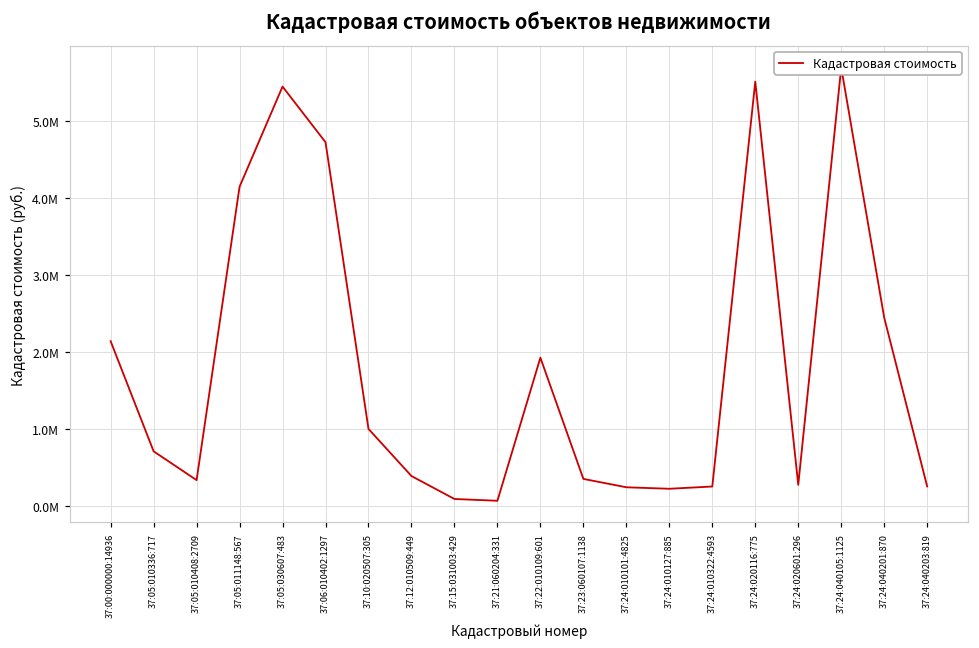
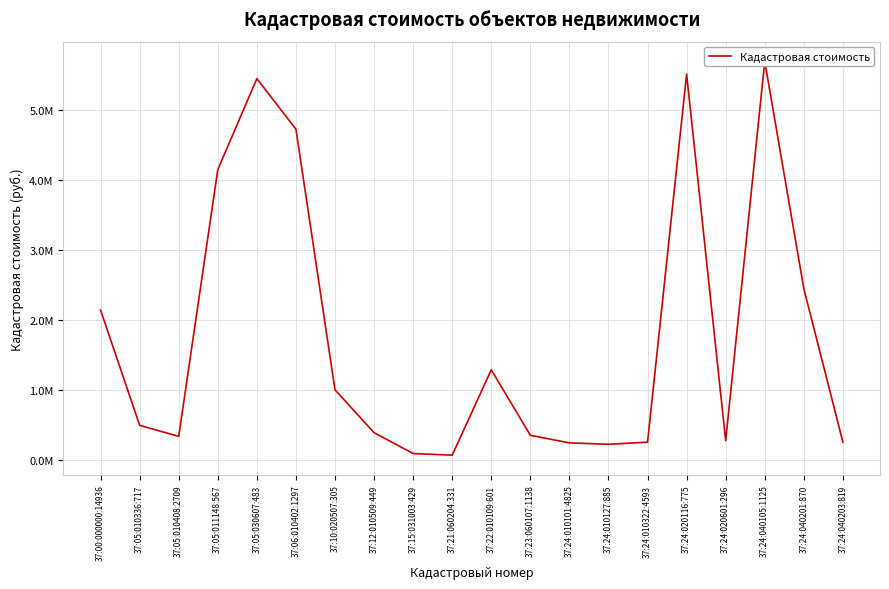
  {
    "37:00:000000:14936": 2100000,
-   "37:05:010336:717": 700000,
+   "37:05:010336:717": 500000,
    "37:05:010408:2709": 300000,
    "37:05:011148:567": 4200000,
    "37:05:030607:483": 5500000,
    "37:06:010402:1297": 4700000,
    "37:10:020507:305": 1000000,
    "37:12:010509:449": 400000,
    "37:15:031003:429": 100000,
    "37:21:060204:331": 100000,
-   "37:22:010109:601": 1900000,
+   "37:22:010109:601": 1300000,
    "37:23:060107:1138": 400000,
    "37:24:010101:4825": 200000,
    "37:24:010127:885": 200000,
    "37:24:010322:4593": 300000,
    "37:24:020116:775": 5500000,
    "37:24:020601:296": 300000,
    "37:24:040201:870": 2500000,
    "37:24:040203:819": 300000
  }
